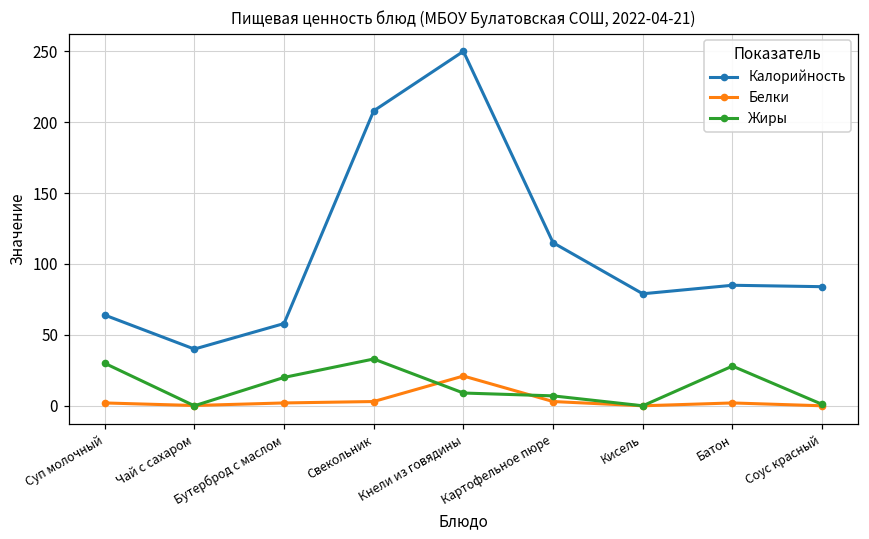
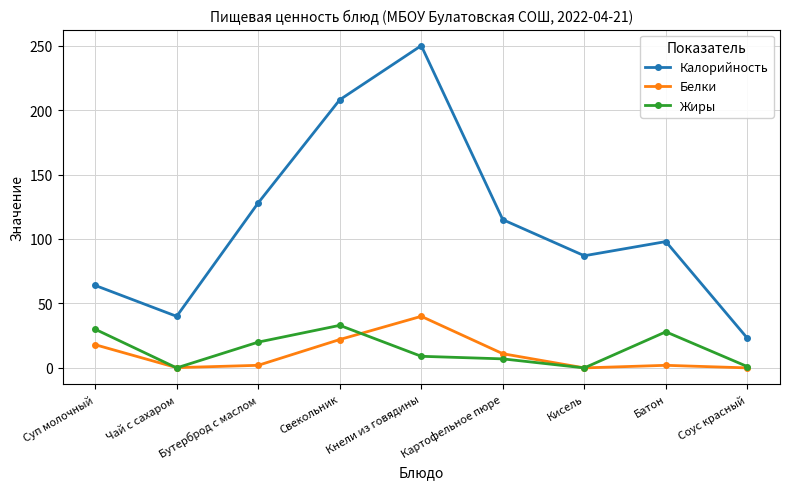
  {
    "Калорийность": {
      "Суп молочный": 64,
      "Чай с сахаром": 40,
-     "Бутерброд с маслом": 58,
+     "Бутерброд с маслом": 128,
      "Свекольник": 208,
      "Кнели из говядины": 250,
      "Картофельное пюре": 115,
-     "Кисель": 79,
-     "Батон": 85,
-     "Соус красный": 84
+     "Кисель": 87,
+     "Батон": 98,
+     "Соус красный": 23
    },
    "Белки": {
-     "Суп молочный": 2,
+     "Суп молочный": 18,
      "Бутерброд с маслом": 2,
-     "Свекольник": 3,
-     "Кнели из говядины": 21,
-     "Картофельное пюре": 3,
+     "Свекольник": 22,
+     "Кнели из говядины": 40,
+     "Картофельное пюре": 11,
      "Батон": 2
    },
    "Жиры": {
      "Суп молочный": 30,
      "Бутерброд с маслом": 20,
      "Свекольник": 33,
      "Кнели из говядины": 9,
      "Картофельное пюре": 7,
      "Батон": 28
    }
  }
